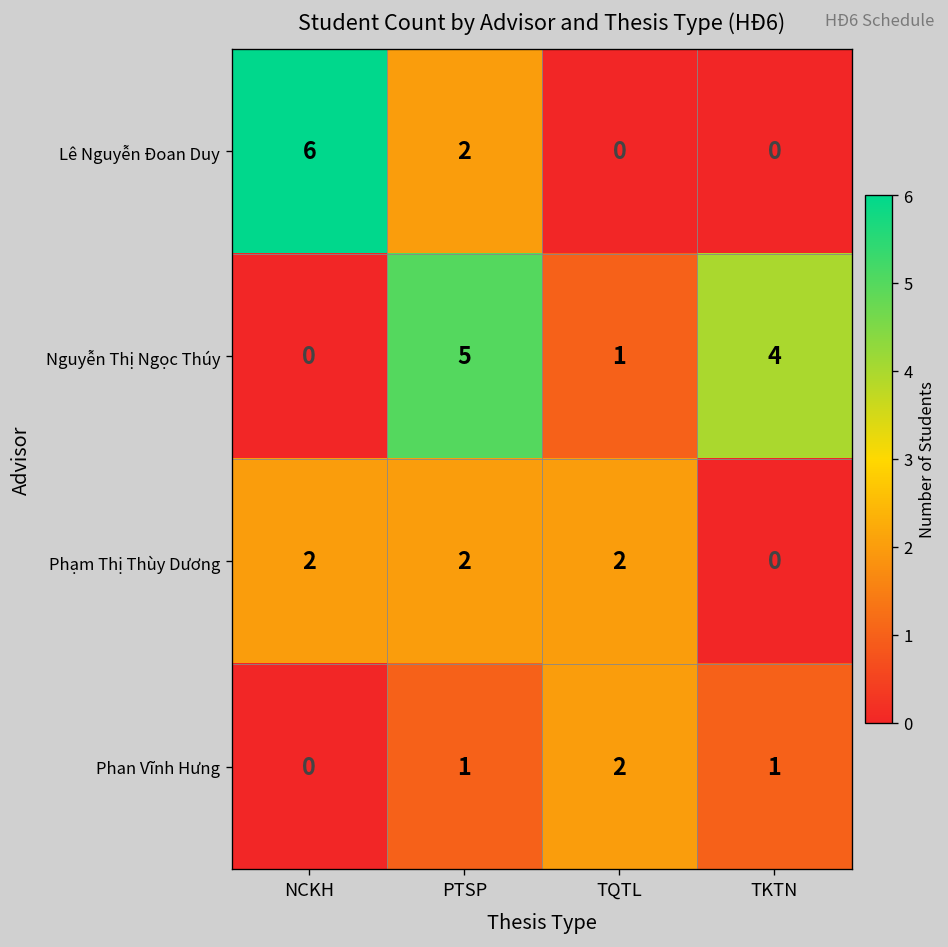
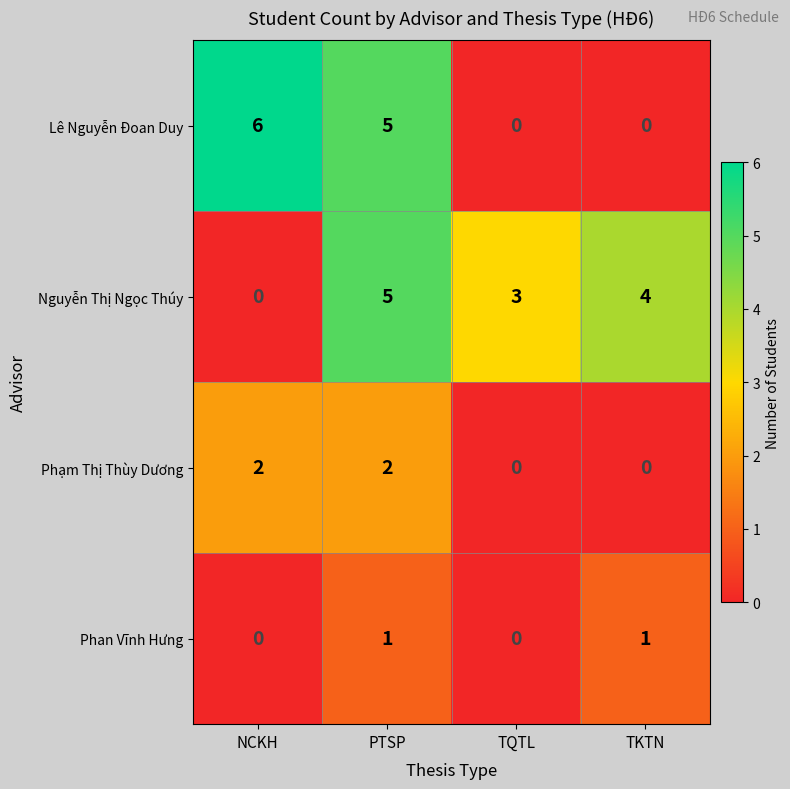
  {
    "Lê Nguyễn Đoan Duy": {
      "NCKH": 6,
-     "PTSP": 2,
+     "PTSP": 5,
      "TQTL": 0,
      "TKTN": 0
    },
    "Nguyễn Thị Ngọc Thúy": {
      "NCKH": 0,
      "PTSP": 5,
-     "TQTL": 1,
+     "TQTL": 3,
      "TKTN": 4
    },
    "Phạm Thị Thùy Dương": {
      "NCKH": 2,
      "PTSP": 2,
-     "TQTL": 2,
+     "TQTL": 0,
      "TKTN": 0
    },
    "Phan Vĩnh Hưng": {
      "NCKH": 0,
      "PTSP": 1,
-     "TQTL": 2,
+     "TQTL": 0,
      "TKTN": 1
    }
  }
